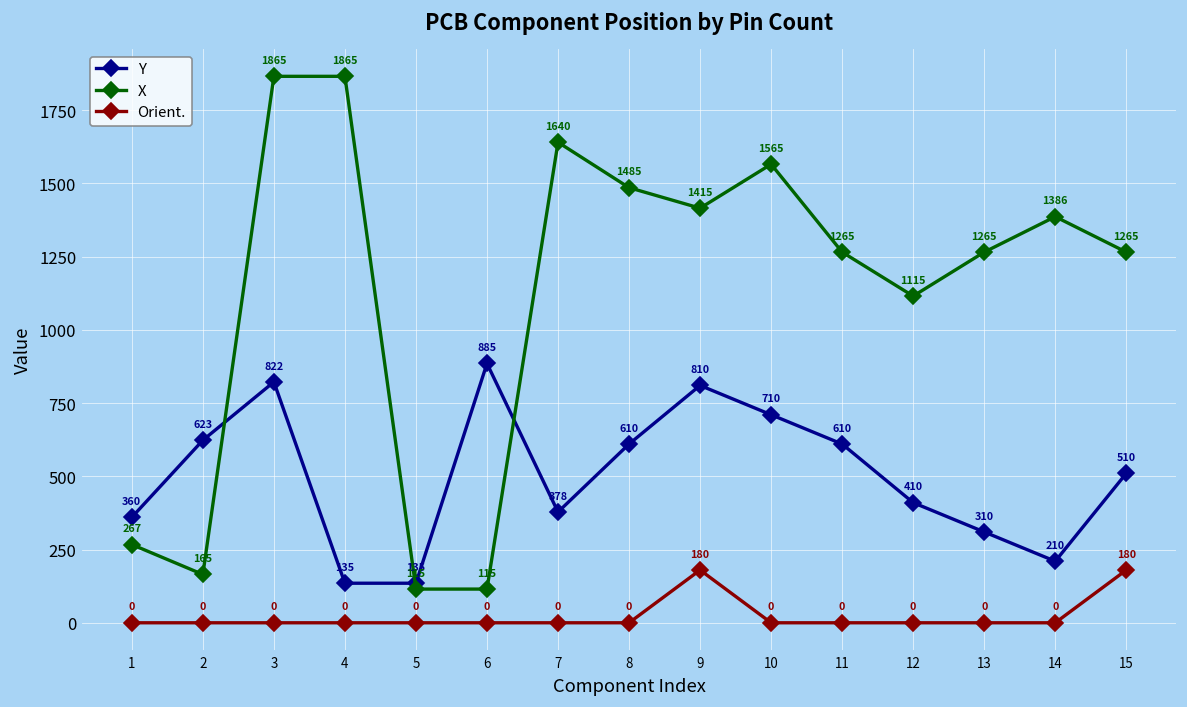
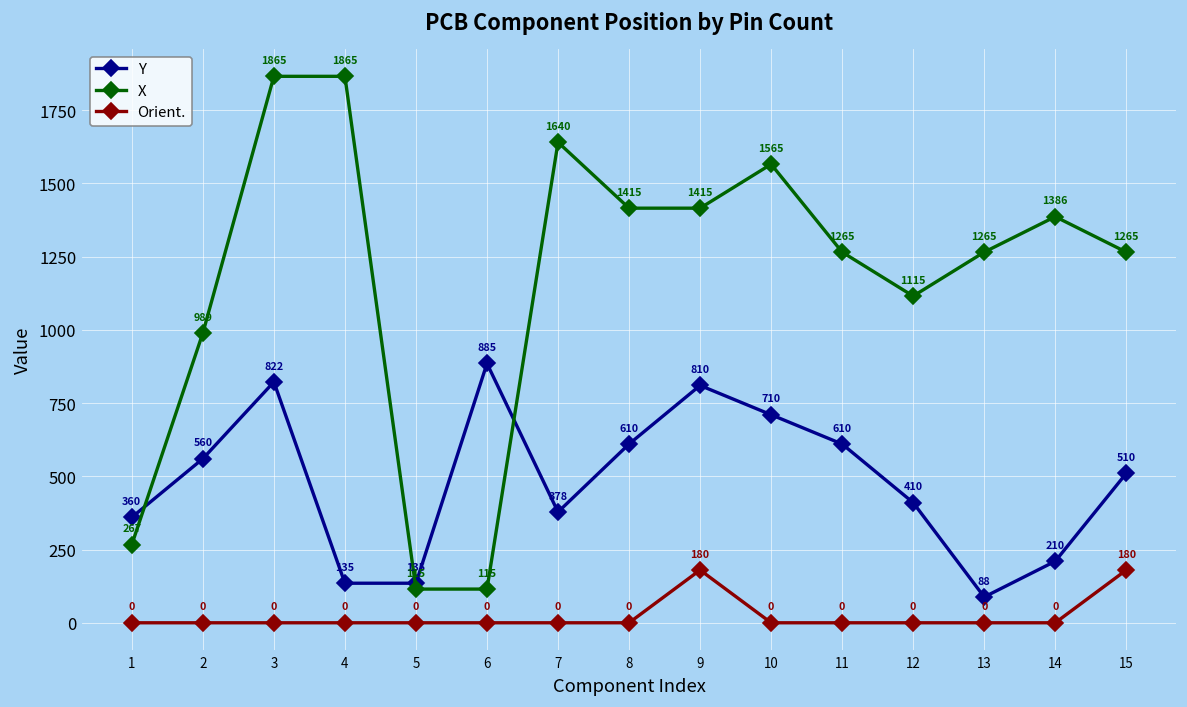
  {
    "Y": {
      "1": 360,
-     "2": 623,
+     "2": 560,
      "3": 822,
      "4": 135,
      "6": 885,
      "7": 378,
      "8": 610,
      "9": 810,
      "10": 710,
      "11": 610,
      "12": 410,
-     "13": 310,
+     "13": 88,
      "14": 210,
      "15": 510
    },
    "X": {
      "1": 267,
-     "2": 165,
+     "2": 989,
      "3": 1865,
      "4": 1865,
      "6": 115,
      "7": 1640,
-     "8": 1485,
+     "8": 1415,
      "9": 1415,
      "10": 1565,
      "11": 1265,
      "12": 1115,
      "13": 1265,
      "14": 1386,
      "15": 1265
    },
    "Orient.": {
      "1": 0,
      "2": 0,
      "3": 0,
      "4": 0,
      "5": 0,
      "6": 0,
      "7": 0,
      "8": 0,
      "9": 180,
      "10": 0,
      "11": 0,
      "12": 0,
      "13": 0,
      "14": 0,
      "15": 180
    }
  }
